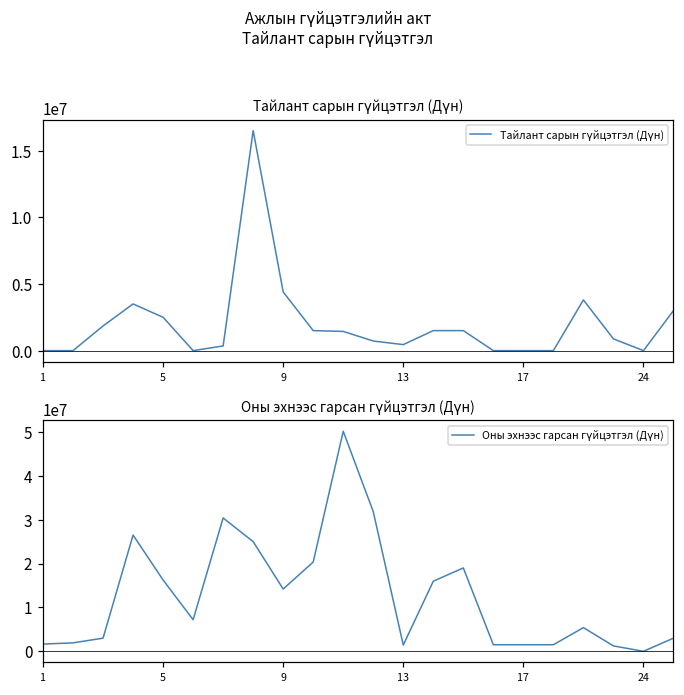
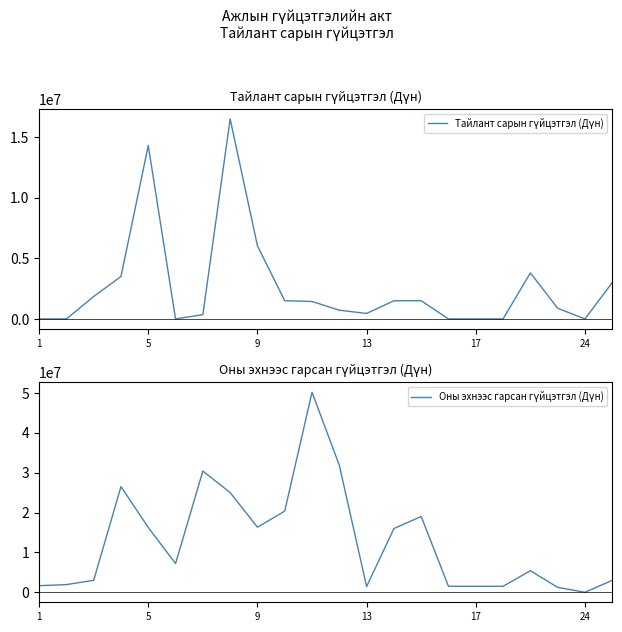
  {
    "Тайлант сарын гүйцэтгэл (Дүн)": {
      "1": 0,
-     "5": 2500000,
-     "9": 4400000,
+     "5": 14300000,
+     "9": 6000000,
      "13": 500000,
      "17": 0,
      "24": 0
    },
    "Оны эхнээс гарсан гүйцэтгэл (Дүн)": {
      "1": 2000000,
      "5": 16000000,
-     "9": 14000000,
+     "9": 16000000,
      "13": 1000000,
      "17": 2000000,
      "24": 0
    }
  }
